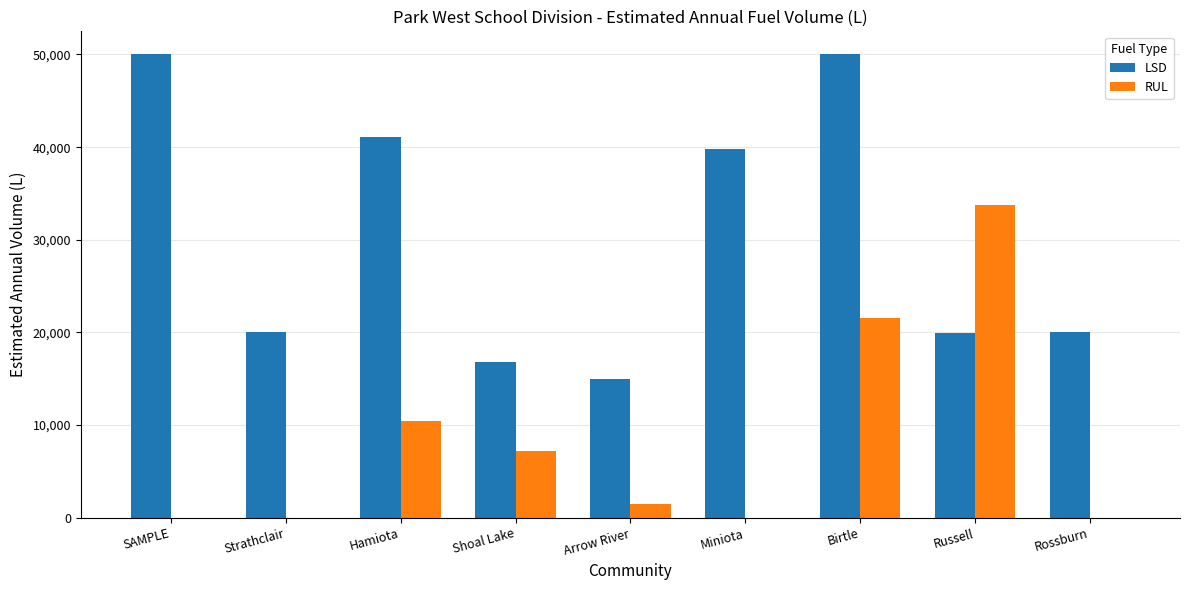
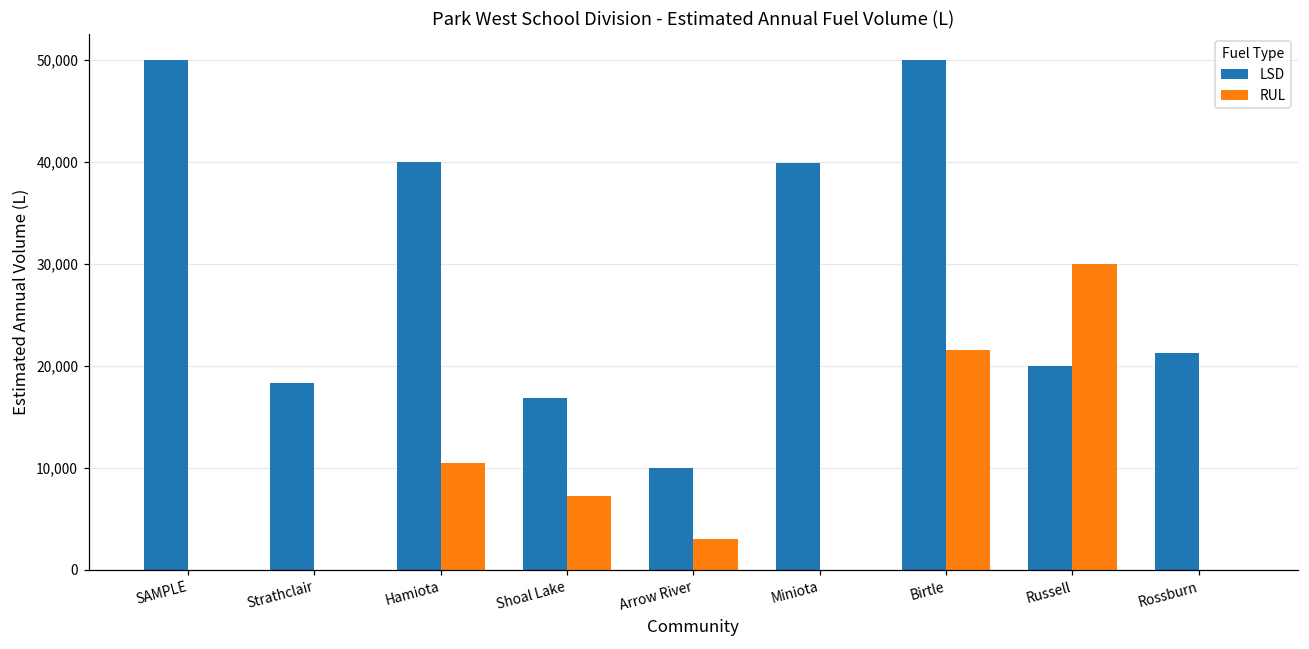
  {
    "LSD": {
      "SAMPLE": "50,000",
-     "Strathclair": "20,000",
-     "Hamiota": "41,000",
+     "Strathclair": "18,000",
+     "Hamiota": "40,000",
      "Shoal Lake": "17,000",
-     "Arrow River": "15,000",
+     "Arrow River": "10,000",
      "Miniota": "40,000",
      "Birtle": "50,000",
      "Russell": "20,000",
-     "Rossburn": "20,000"
+     "Rossburn": "21,000"
    },
    "RUL": {
      "SAMPLE": "0",
      "Strathclair": "0",
      "Hamiota": "10,000",
      "Shoal Lake": "7,000",
-     "Arrow River": "1,000",
+     "Arrow River": "3,000",
      "Miniota": "0",
      "Birtle": "22,000",
-     "Russell": "34,000",
+     "Russell": "30,000",
      "Rossburn": "0"
    }
  }
